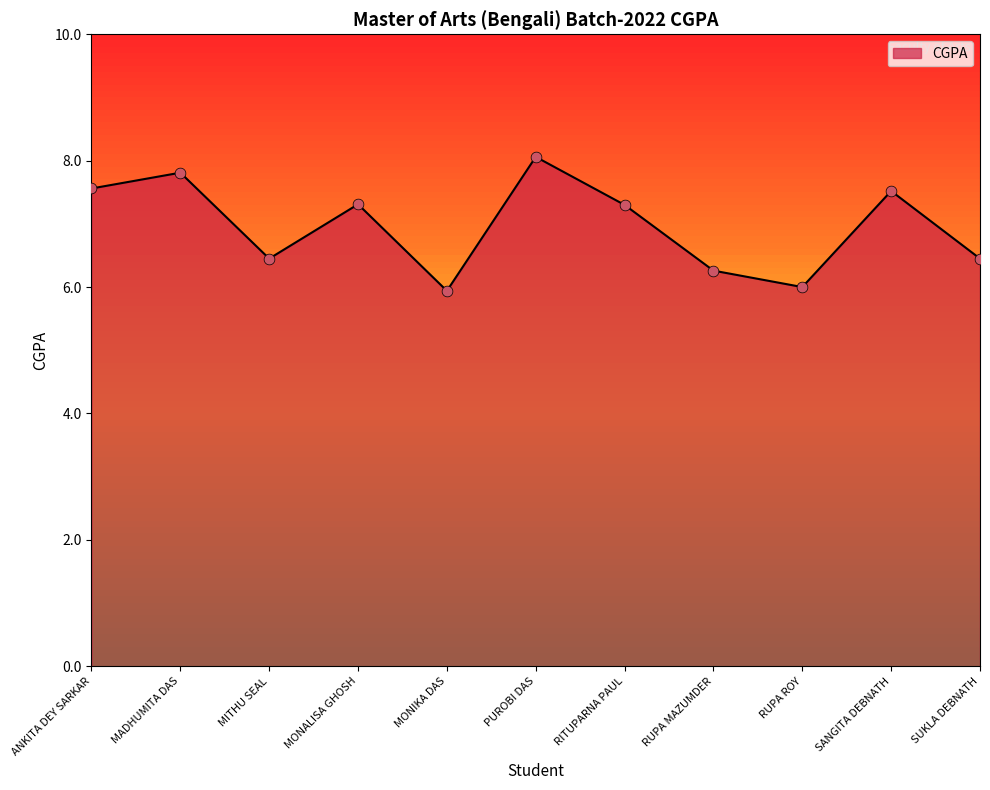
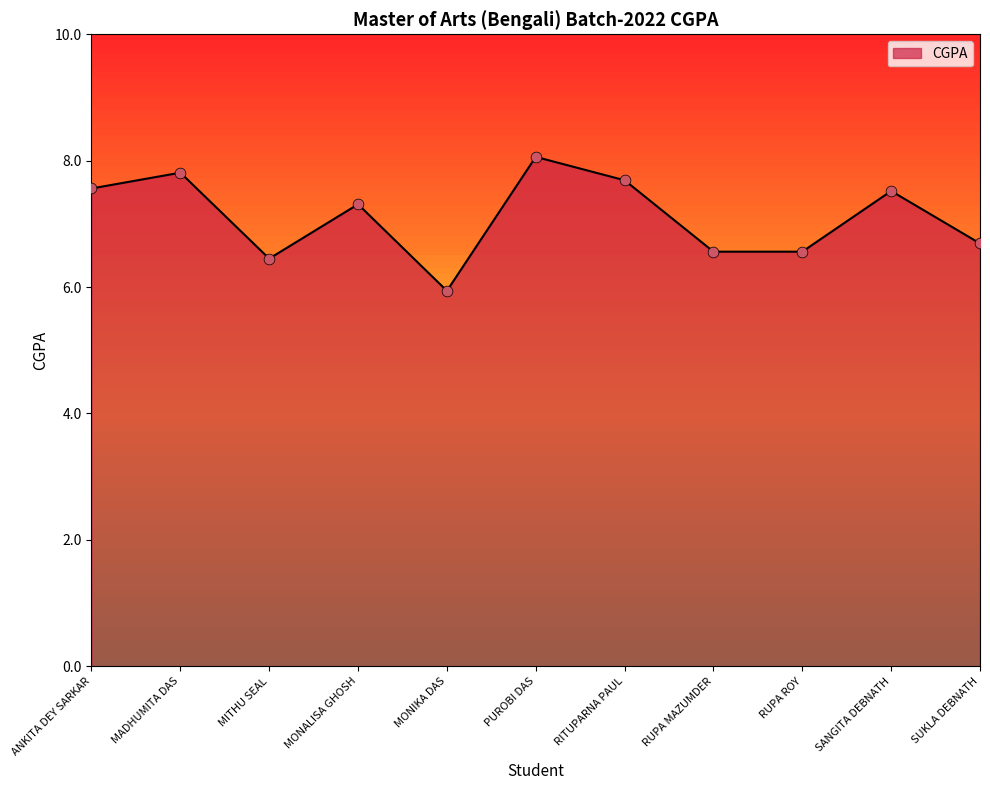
  {
    "ANKITA DEY SARKAR": 7.6,
    "MADHUMITA DAS": 7.8,
    "MITHU SEAL": 6.5,
    "MONALISA GHOSH": 7.3,
    "MONIKA DAS": 5.9,
    "PUROBI DAS": 8.1,
-   "RITUPARNA PAUL": 7.3,
-   "RUPA MAZUMDER": 6.3,
-   "RUPA ROY": 6.0,
+   "RITUPARNA PAUL": 7.7,
+   "RUPA MAZUMDER": 6.6,
+   "RUPA ROY": 6.6,
    "SANGITA DEBNATH": 7.5,
-   "SUKLA DEBNATH": 6.5
+   "SUKLA DEBNATH": 6.7
  }
